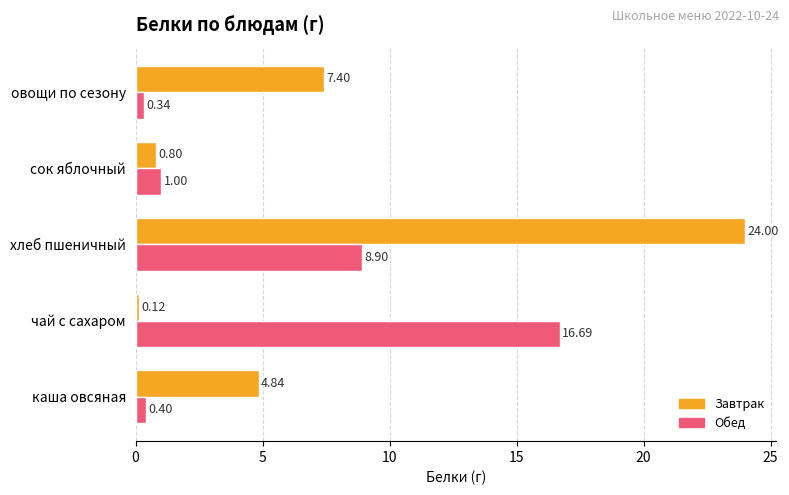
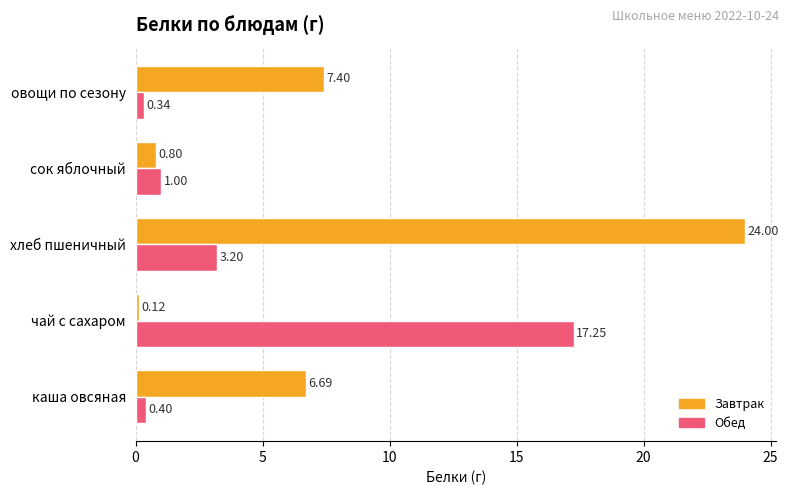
  {
    "Завтрак": {
      "овощи по сезону": 7.40,
      "сок яблочный": 0.80,
      "хлеб пшеничный": 24.00,
      "чай с сахаром": 0.12,
-     "каша овсяная": 4.84
+     "каша овсяная": 6.69
    },
    "Обед": {
      "овощи по сезону": 0.34,
      "сок яблочный": 1.00,
-     "хлеб пшеничный": 8.90,
-     "чай с сахаром": 16.69,
+     "хлеб пшеничный": 3.20,
+     "чай с сахаром": 17.25,
      "каша овсяная": 0.40
    }
  }
